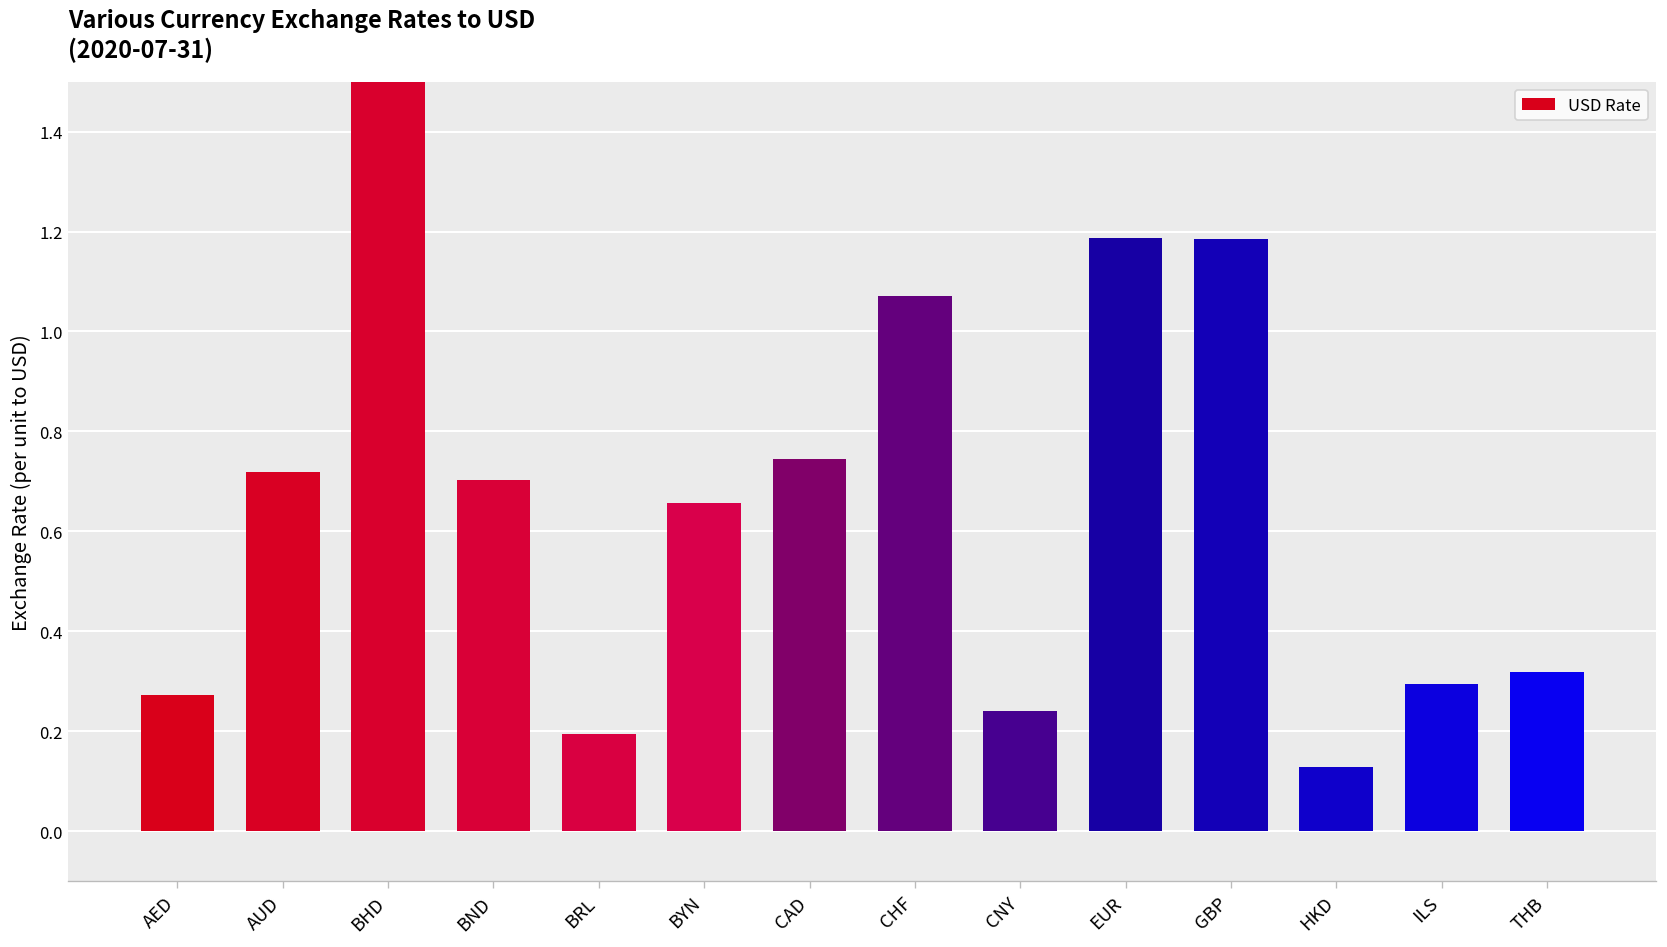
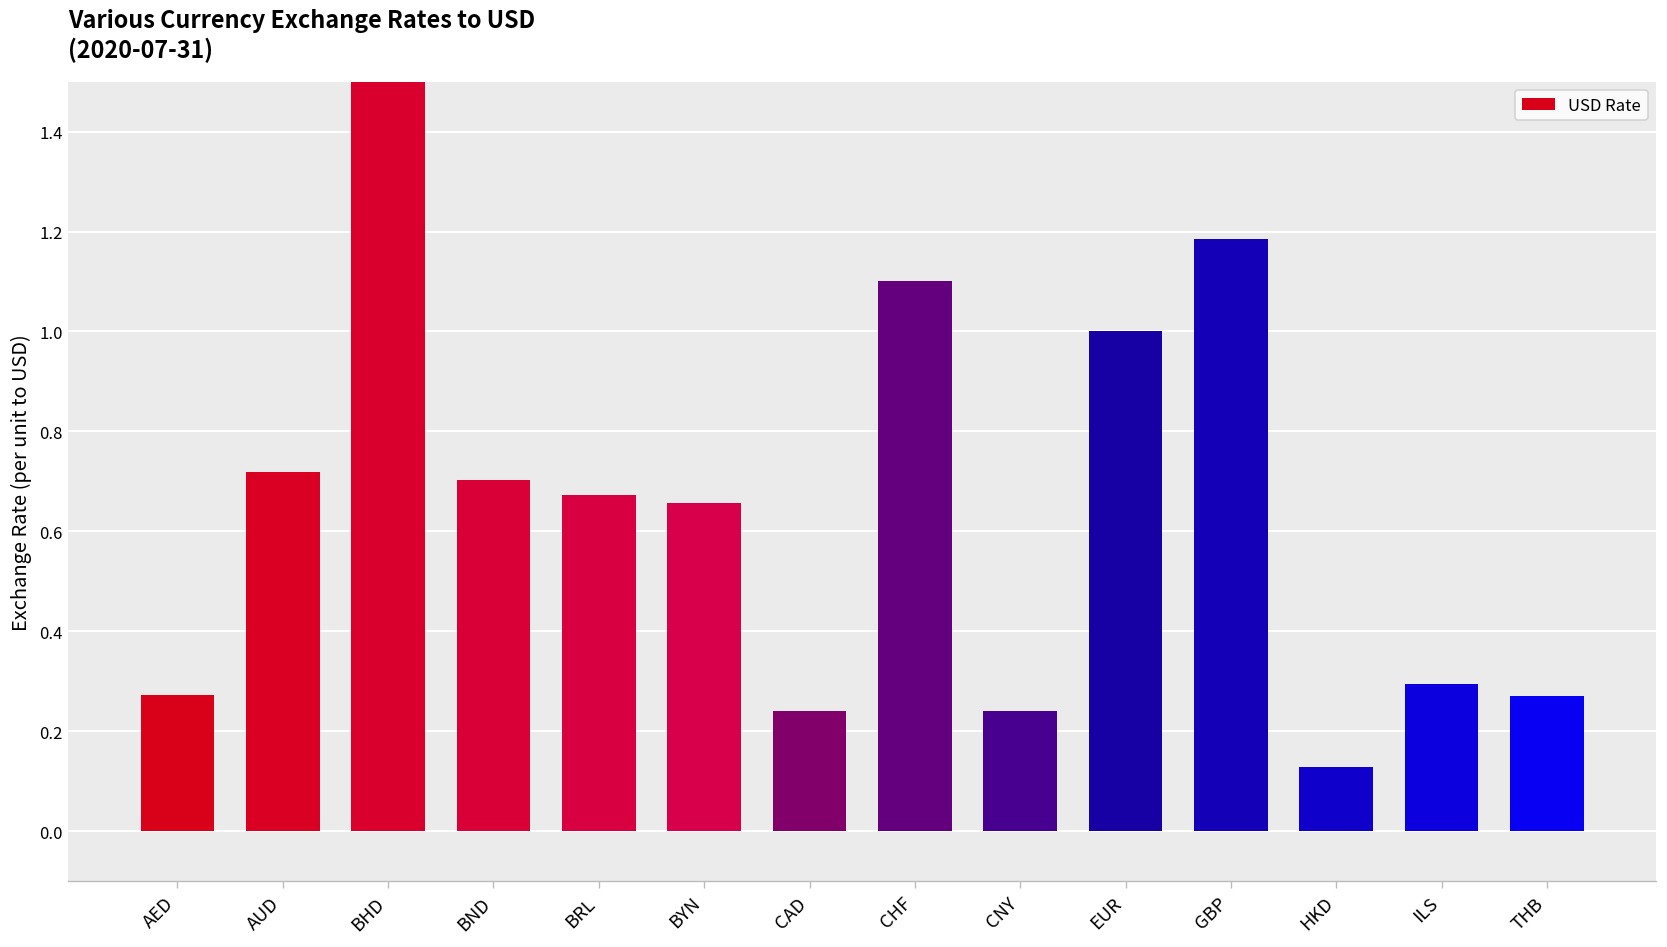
  {
    "AED": 0.27,
    "AUD": 0.72,
    "BND": 0.70,
-   "BRL": 0.19,
+   "BRL": 0.67,
    "BYN": 0.66,
-   "CAD": 0.75,
-   "CHF": 1.07,
+   "CAD": 0.24,
+   "CHF": 1.10,
    "CNY": 0.24,
-   "EUR": 1.19,
+   "EUR": 1.00,
    "GBP": 1.19,
    "HKD": 0.13,
    "ILS": 0.29,
-   "THB": 0.32
+   "THB": 0.27
  }
